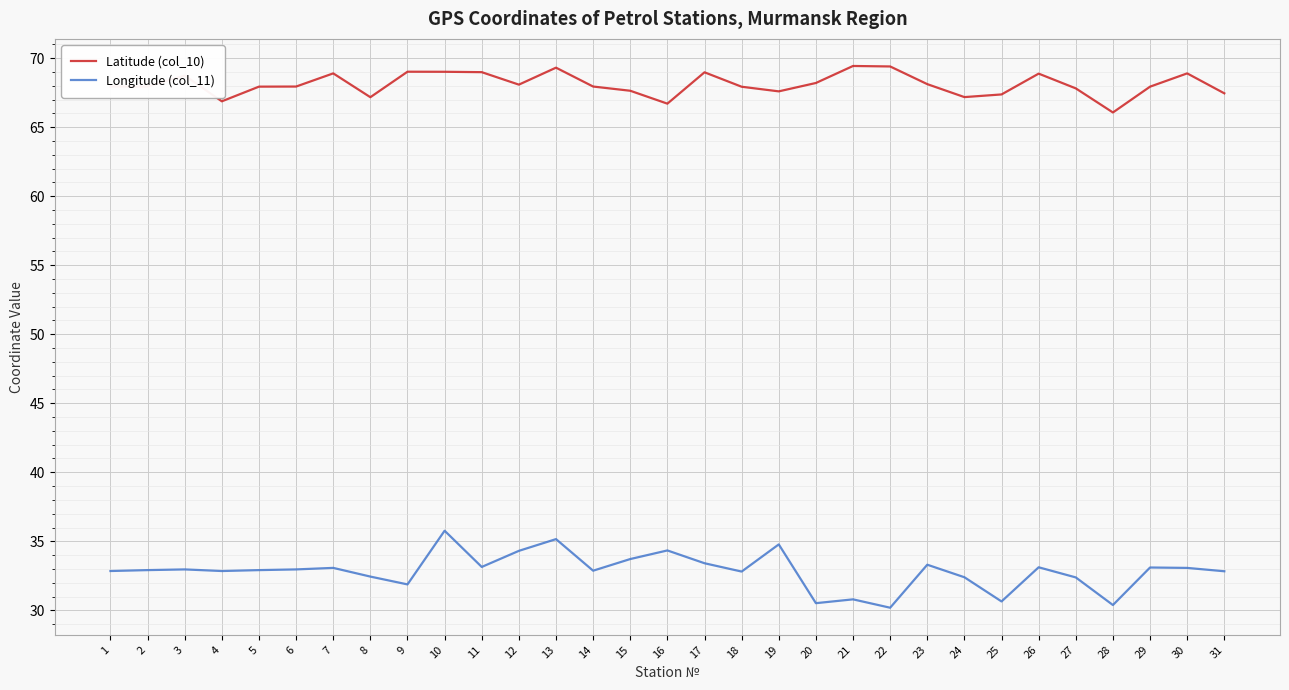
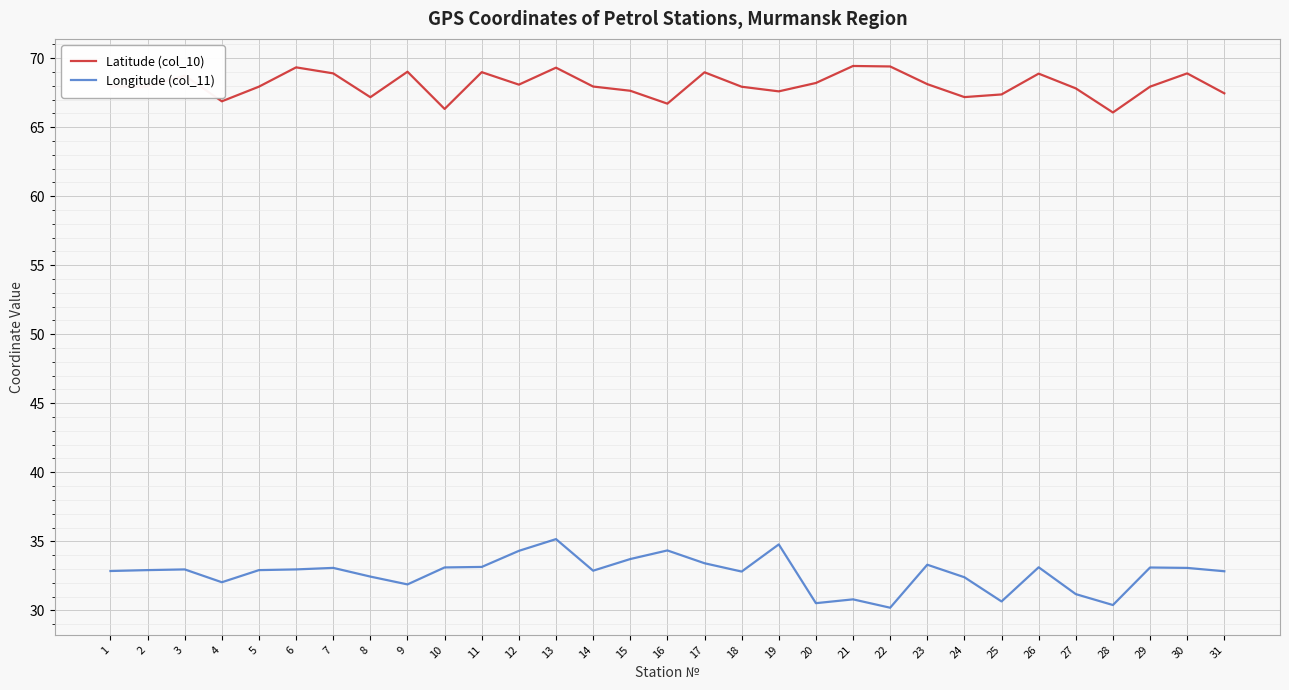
  {
    "Latitude (col_10)": {
      "4": 66.9,
      "5": 67.9,
-     "6": 67.9,
+     "6": 69.3,
      "7": 68.9,
      "8": 67.2,
      "9": 69.0,
-     "10": 69.0,
+     "10": 66.3,
      "11": 69.0,
      "12": 68.1,
      "13": 69.3,
      "14": 67.9,
      "15": 67.6,
      "16": 66.7,
      "17": 69.0,
      "18": 67.9,
      "19": 67.6,
      "20": 68.2,
      "21": 69.4,
      "22": 69.4,
      "23": 68.1,
      "24": 67.2,
      "25": 67.4,
      "26": 68.9,
      "27": 67.8,
      "28": 66.1,
      "29": 67.9,
      "30": 68.9,
      "31": 67.5
    },
    "Longitude (col_11)": {
      "1": 32.8,
      "2": 32.9,
      "3": 33.0,
-     "4": 32.8,
+     "4": 32.0,
      "5": 32.9,
      "6": 33.0,
      "7": 33.1,
      "8": 32.4,
      "9": 31.9,
-     "10": 35.8,
+     "10": 33.1,
      "11": 33.1,
      "12": 34.3,
      "13": 35.2,
      "14": 32.9,
      "15": 33.7,
      "16": 34.3,
      "17": 33.4,
      "18": 32.8,
      "19": 34.8,
      "20": 30.5,
      "21": 30.8,
      "22": 30.2,
      "23": 33.3,
      "24": 32.4,
      "25": 30.6,
      "26": 33.1,
-     "27": 32.4,
+     "27": 31.2,
      "28": 30.4,
      "29": 33.1,
      "30": 33.1,
      "31": 32.8
    }
  }
